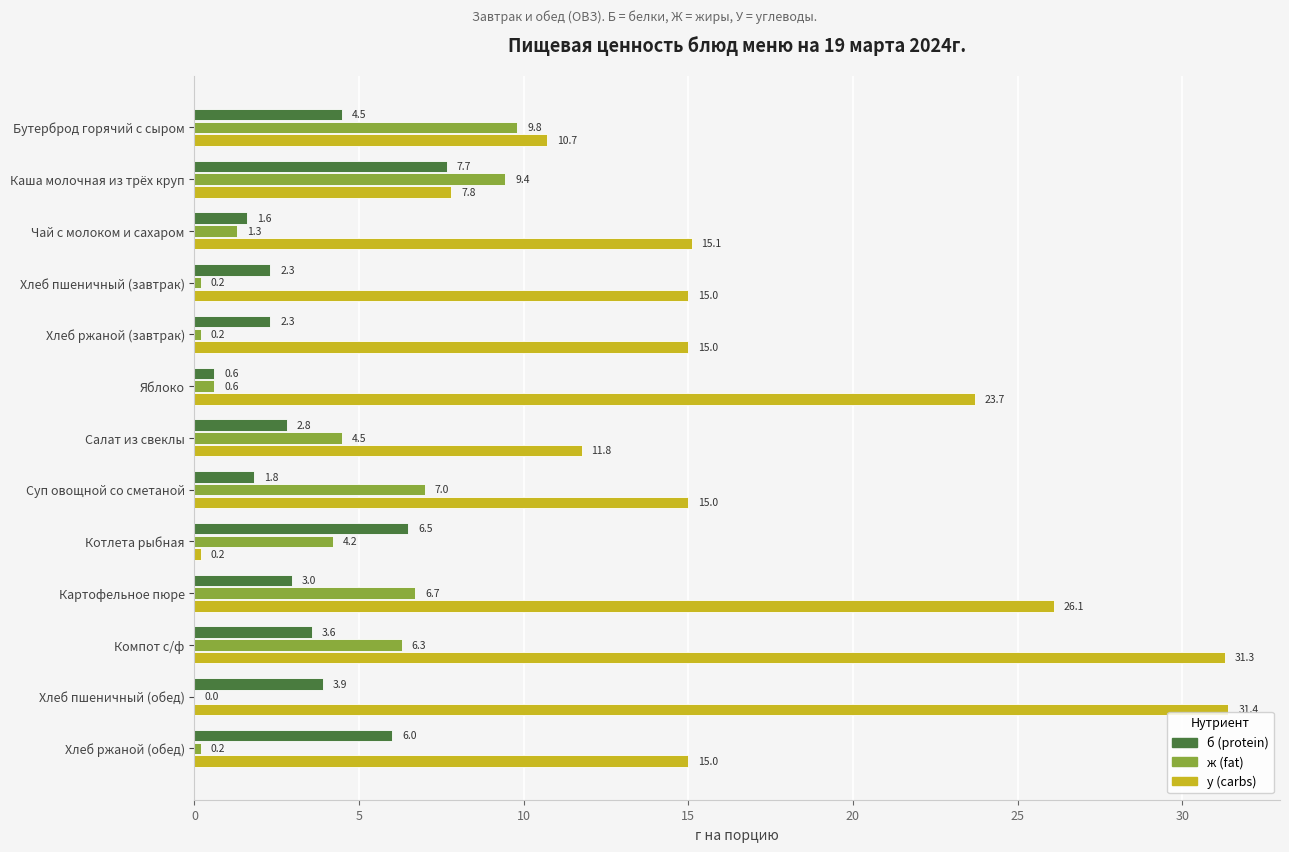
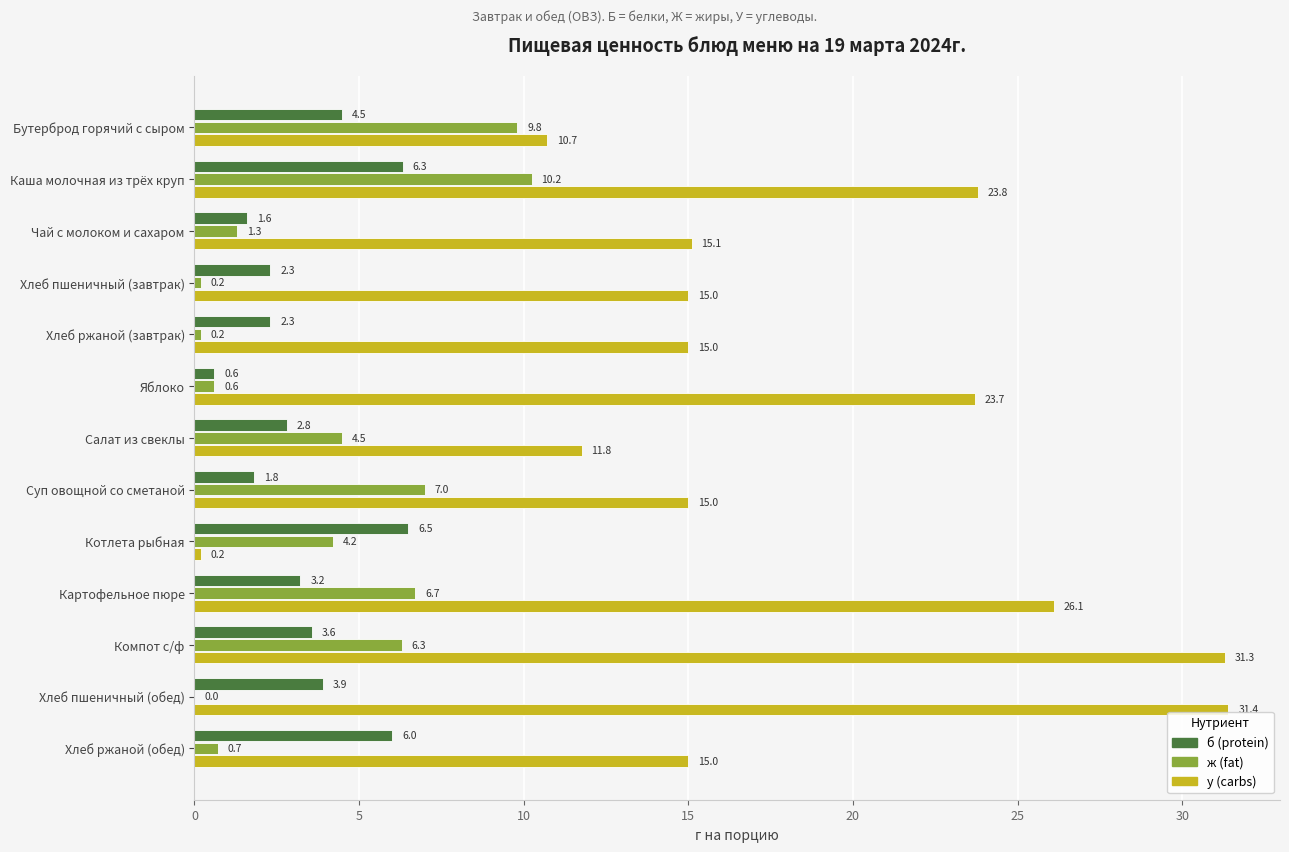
  {
    "б (protein)": {
      "Бутерброд горячий с сыром": 4.5,
-     "Каша молочная из трёх круп": 7.7,
+     "Каша молочная из трёх круп": 6.3,
      "Чай с молоком и сахаром": 1.6,
      "Хлеб пшеничный (завтрак)": 2.3,
      "Хлеб ржаной (завтрак)": 2.3,
      "Яблоко": 0.6,
      "Салат из свеклы": 2.8,
      "Суп овощной со сметаной": 1.8,
      "Котлета рыбная": 6.5,
-     "Картофельное пюре": 3.0,
+     "Картофельное пюре": 3.2,
      "Компот с/ф": 3.6,
      "Хлеб пшеничный (обед)": 3.9,
      "Хлеб ржаной (обед)": 6.0
    },
    "ж (fat)": {
      "Бутерброд горячий с сыром": 9.8,
-     "Каша молочная из трёх круп": 9.4,
+     "Каша молочная из трёх круп": 10.2,
      "Чай с молоком и сахаром": 1.3,
      "Хлеб пшеничный (завтрак)": 0.2,
      "Хлеб ржаной (завтрак)": 0.2,
      "Яблоко": 0.6,
      "Салат из свеклы": 4.5,
      "Суп овощной со сметаной": 7.0,
      "Котлета рыбная": 4.2,
      "Картофельное пюре": 6.7,
      "Компот с/ф": 6.3,
      "Хлеб пшеничный (обед)": 0.0,
-     "Хлеб ржаной (обед)": 0.2
+     "Хлеб ржаной (обед)": 0.7
    },
    "у (carbs)": {
      "Бутерброд горячий с сыром": 10.7,
-     "Каша молочная из трёх круп": 7.8,
+     "Каша молочная из трёх круп": 23.8,
      "Чай с молоком и сахаром": 15.1,
      "Хлеб пшеничный (завтрак)": 15.0,
      "Хлеб ржаной (завтрак)": 15.0,
      "Яблоко": 23.7,
      "Салат из свеклы": 11.8,
      "Суп овощной со сметаной": 15.0,
      "Котлета рыбная": 0.2,
      "Картофельное пюре": 26.1,
      "Компот с/ф": 31.3,
      "Хлеб ржаной (обед)": 15.0
    }
  }
